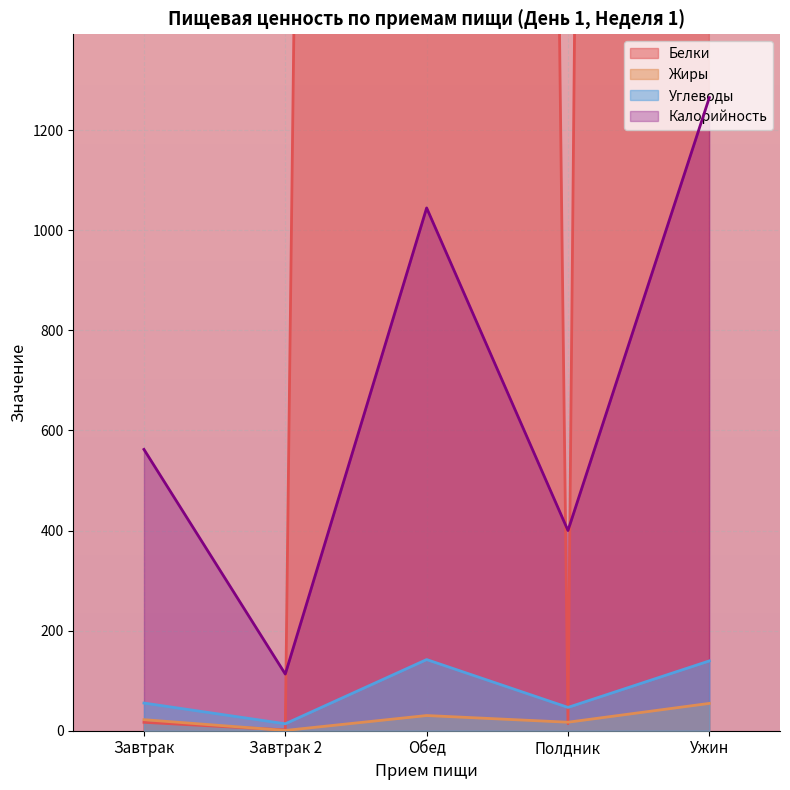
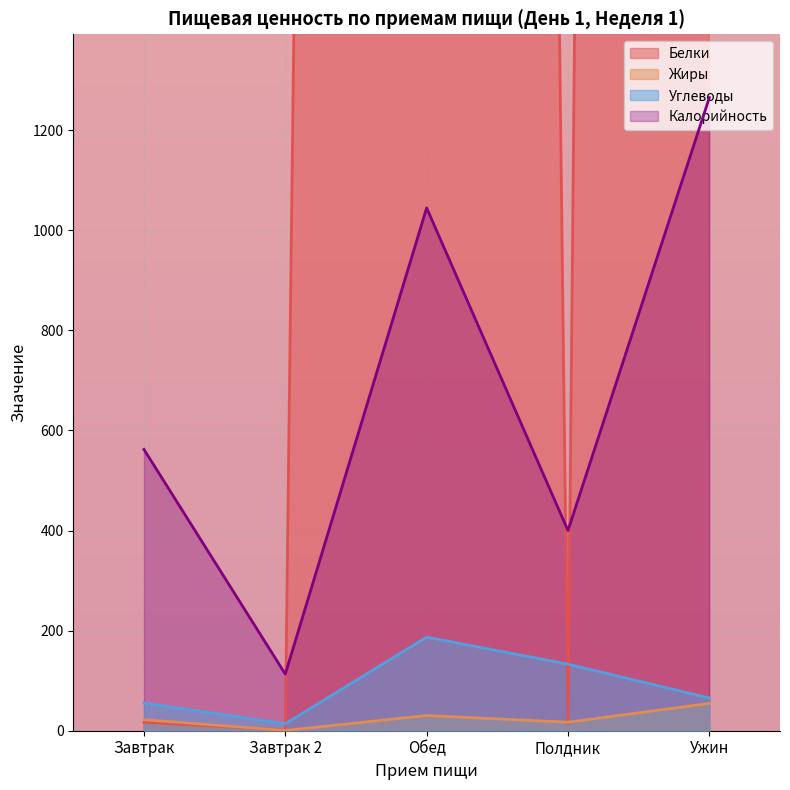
  {
    "Углеводы": {
      "Завтрак": 60,
      "Завтрак 2": 10,
-     "Обед": 140,
-     "Полдник": 50,
-     "Ужин": 140
+     "Обед": 190,
+     "Полдник": 130,
+     "Ужин": 70
    },
    "Калорийность": {
      "Завтрак": 560,
      "Завтрак 2": 110,
      "Обед": 1040,
      "Полдник": 400
    }
  }
